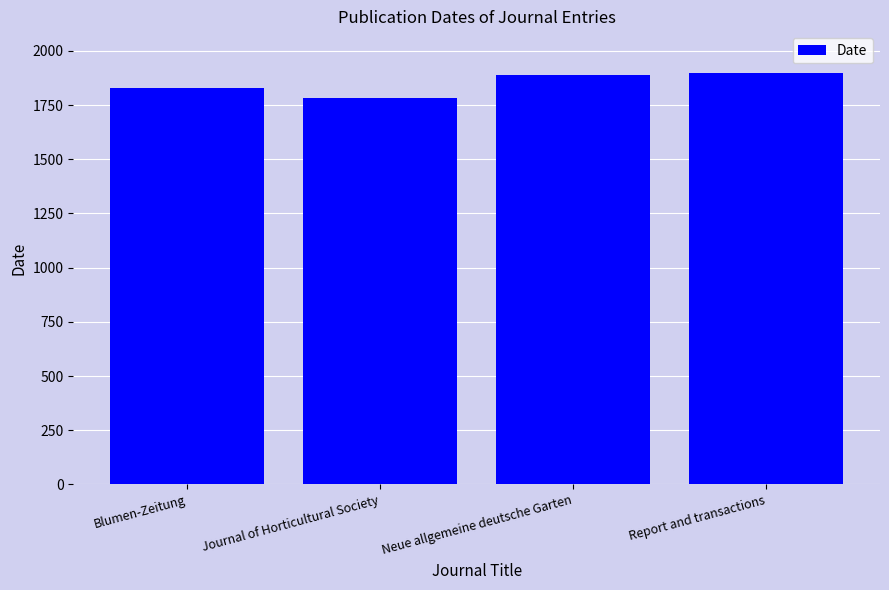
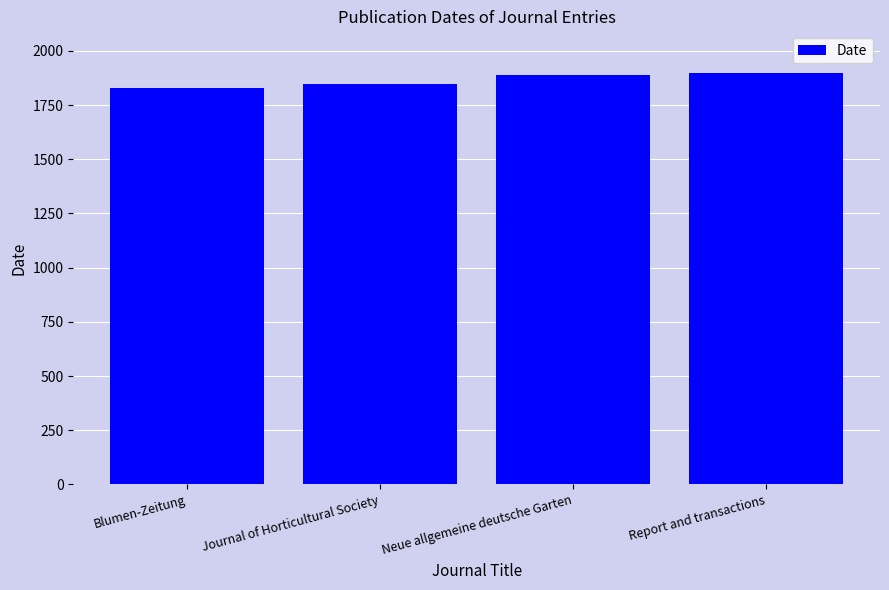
  {
    "Blumen-Zeitung": 1830,
-   "Journal of Horticultural Society": 1780,
+   "Journal of Horticultural Society": 1850,
    "Neue allgemeine deutsche Garten": 1890,
    "Report and transactions": 1900
  }
